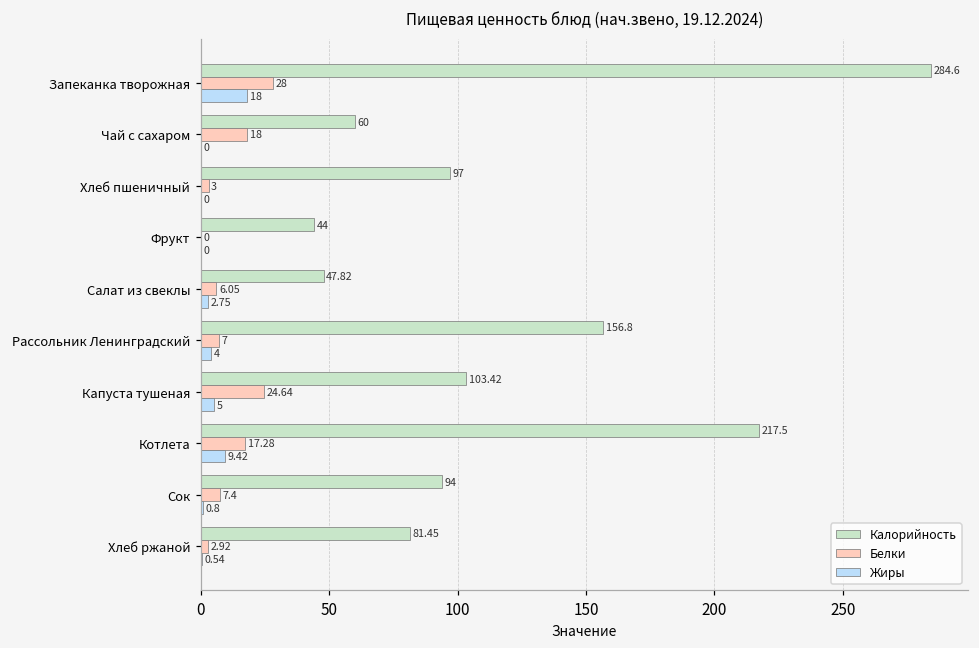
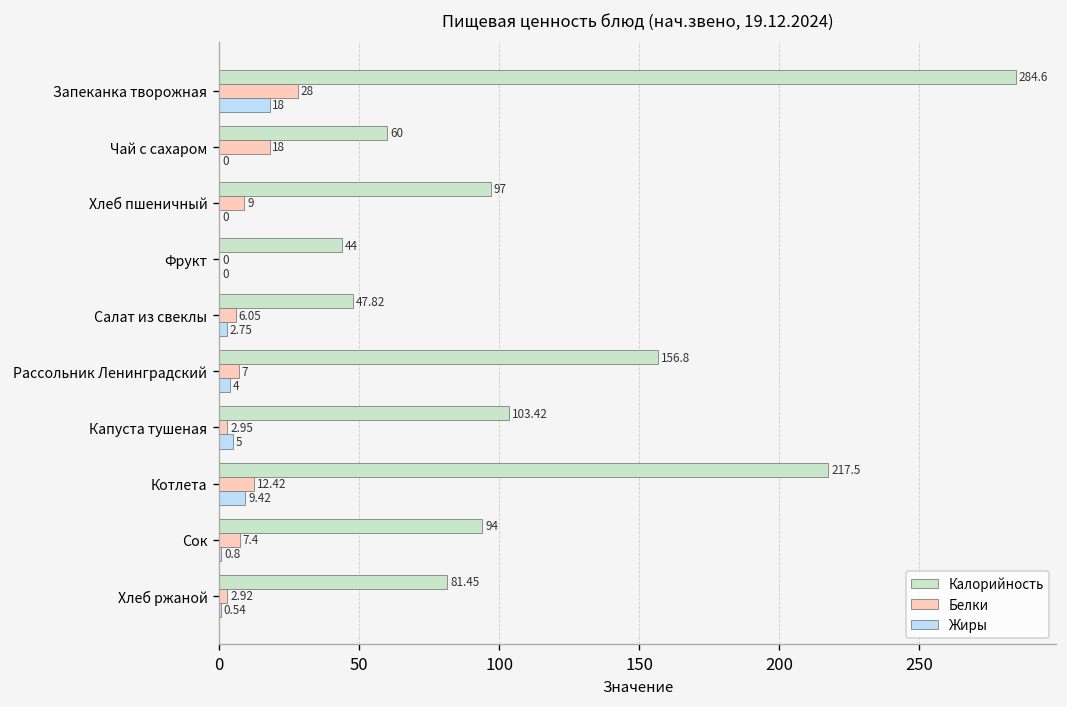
  {
    "Белки": {
      "Запеканка творожная": 28,
      "Чай с сахаром": 18,
-     "Хлеб пшеничный": 3,
+     "Хлеб пшеничный": 9,
      "Фрукт": 0,
      "Салат из свеклы": 6.05,
      "Рассольник Ленинградский": 7,
-     "Капуста тушеная": 24.64,
-     "Котлета": 17.28,
+     "Капуста тушеная": 2.95,
+     "Котлета": 12.42,
      "Сок": 7.4,
      "Хлеб ржаной": 2.92
    }
  }
